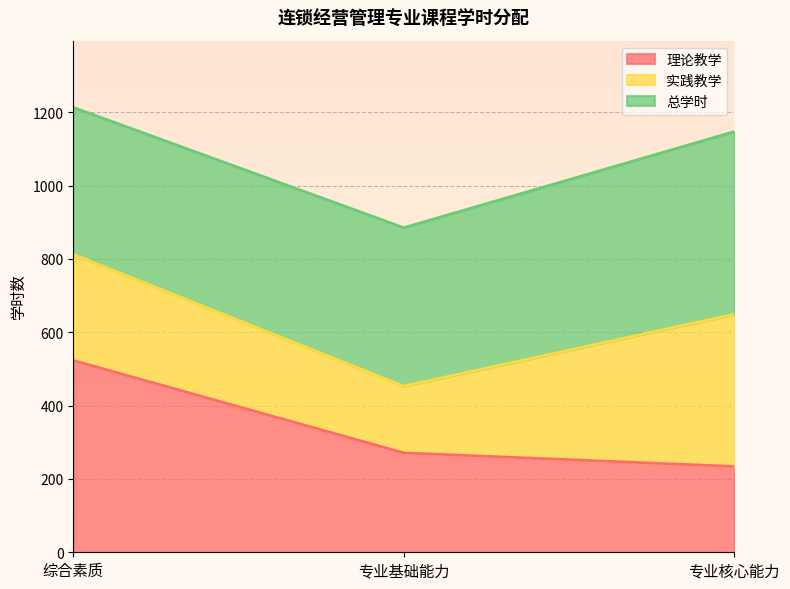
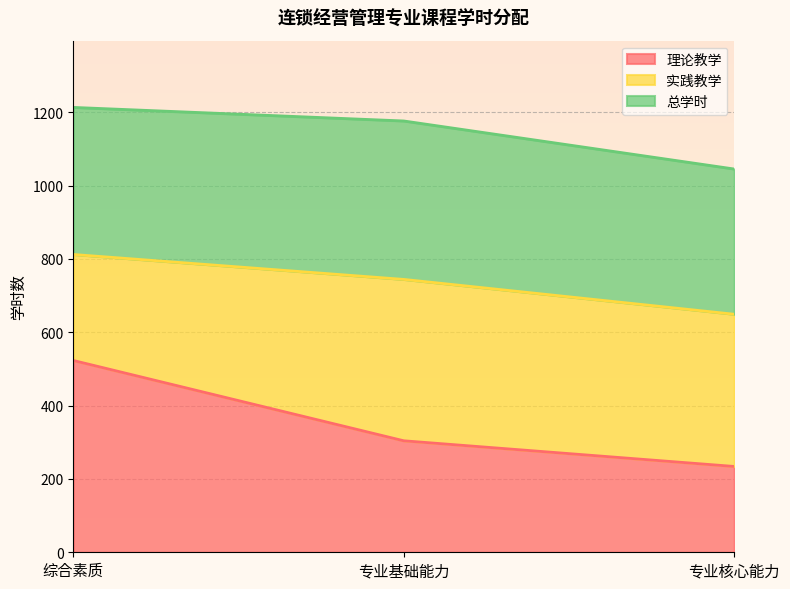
  {
    "理论教学": {
      "综合素质": 520,
-     "专业基础能力": 270,
+     "专业基础能力": 300,
      "专业核心能力": 230
    },
    "实践教学": {
      "综合素质": 290,
-     "专业基础能力": 180,
+     "专业基础能力": 440,
      "专业核心能力": 420
    },
    "总学时": {
      "综合素质": 400,
      "专业基础能力": 430,
-     "专业核心能力": 500
+     "专业核心能力": 400
    }
  }
